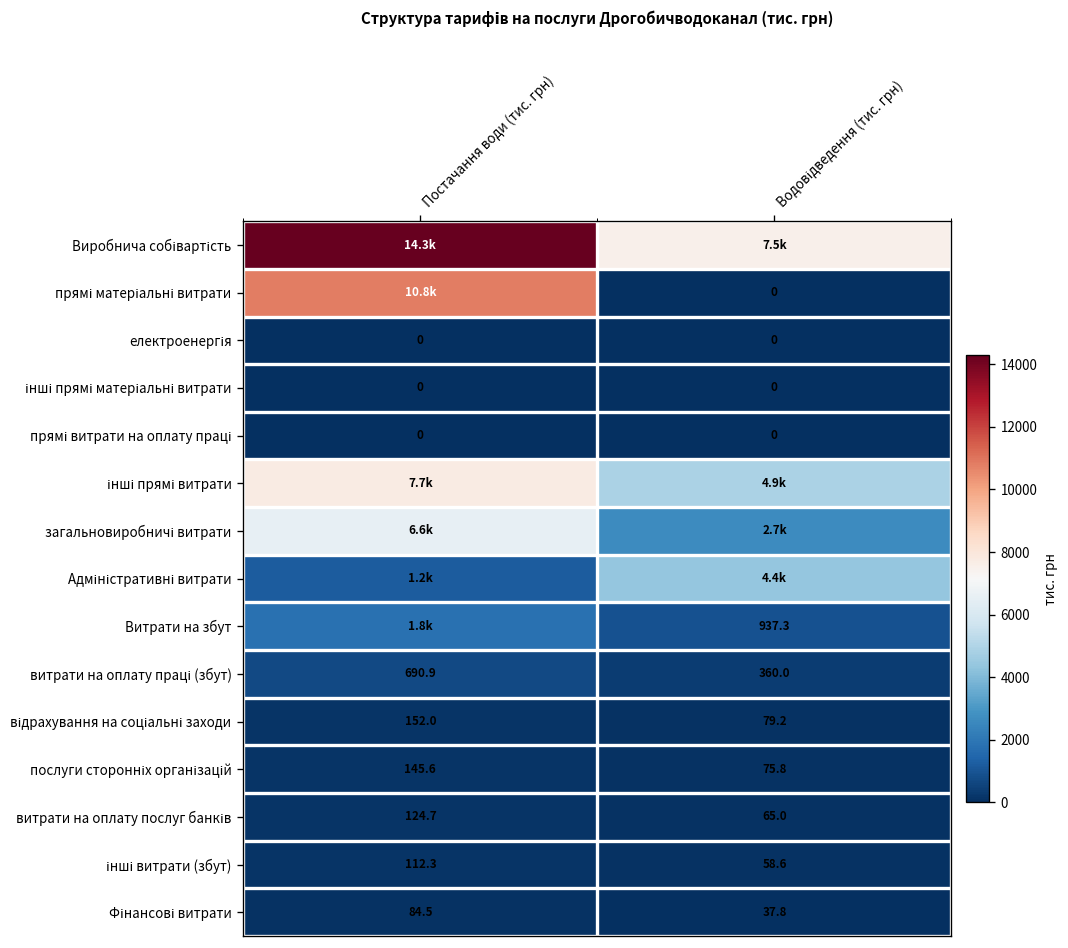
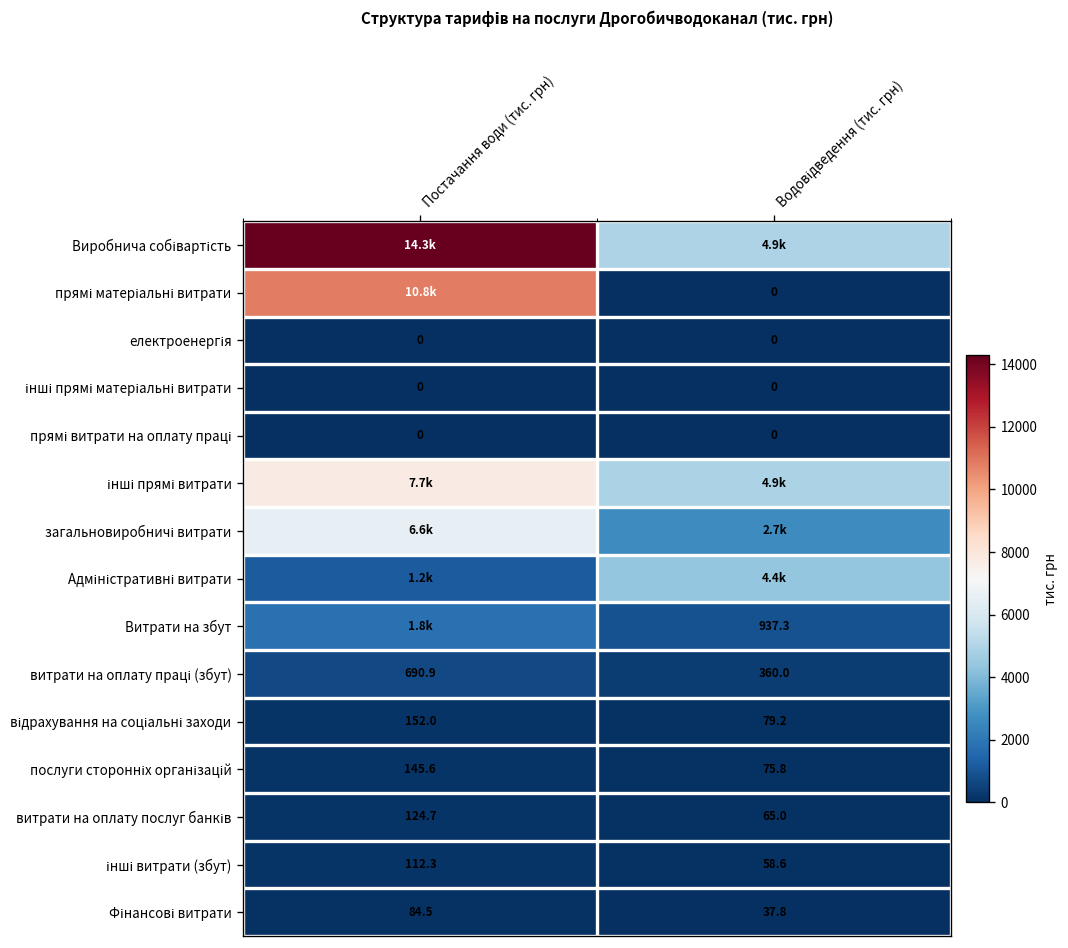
  {
    "Виробнича собівартість": {
      "Постачання води (тис. грн)": "14.3k",
-     "Водовідведення (тис. грн)": "7.5k"
+     "Водовідведення (тис. грн)": "4.9k"
    },
    "прямі матеріальні витрати": {
      "Постачання води (тис. грн)": "10.8k",
      "Водовідведення (тис. грн)": "0"
    },
    "електроенергія": {
      "Постачання води (тис. грн)": "0",
      "Водовідведення (тис. грн)": "0"
    },
    "інші прямі матеріальні витрати": {
      "Постачання води (тис. грн)": "0",
      "Водовідведення (тис. грн)": "0"
    },
    "прямі витрати на оплату праці": {
      "Постачання води (тис. грн)": "0",
      "Водовідведення (тис. грн)": "0"
    },
    "інші прямі витрати": {
      "Постачання води (тис. грн)": "7.7k",
      "Водовідведення (тис. грн)": "4.9k"
    },
    "загальновиробничі витрати": {
      "Постачання води (тис. грн)": "6.6k",
      "Водовідведення (тис. грн)": "2.7k"
    },
    "Адміністративні витрати": {
      "Постачання води (тис. грн)": "1.2k",
      "Водовідведення (тис. грн)": "4.4k"
    },
    "Витрати на збут": {
      "Постачання води (тис. грн)": "1.8k",
      "Водовідведення (тис. грн)": "937.3"
    },
    "витрати на оплату праці (збут)": {
      "Постачання води (тис. грн)": "690.9",
      "Водовідведення (тис. грн)": "360.0"
    },
    "відрахування на соціальні заходи": {
      "Постачання води (тис. грн)": "152.0",
      "Водовідведення (тис. грн)": "79.2"
    },
    "послуги сторонніх організацій": {
      "Постачання води (тис. грн)": "145.6",
      "Водовідведення (тис. грн)": "75.8"
    },
    "витрати на оплату послуг банків": {
      "Постачання води (тис. грн)": "124.7",
      "Водовідведення (тис. грн)": "65.0"
    },
    "інші витрати (збут)": {
      "Постачання води (тис. грн)": "112.3",
      "Водовідведення (тис. грн)": "58.6"
    },
    "Фінансові витрати": {
      "Постачання води (тис. грн)": "84.5",
      "Водовідведення (тис. грн)": "37.8"
    }
  }
